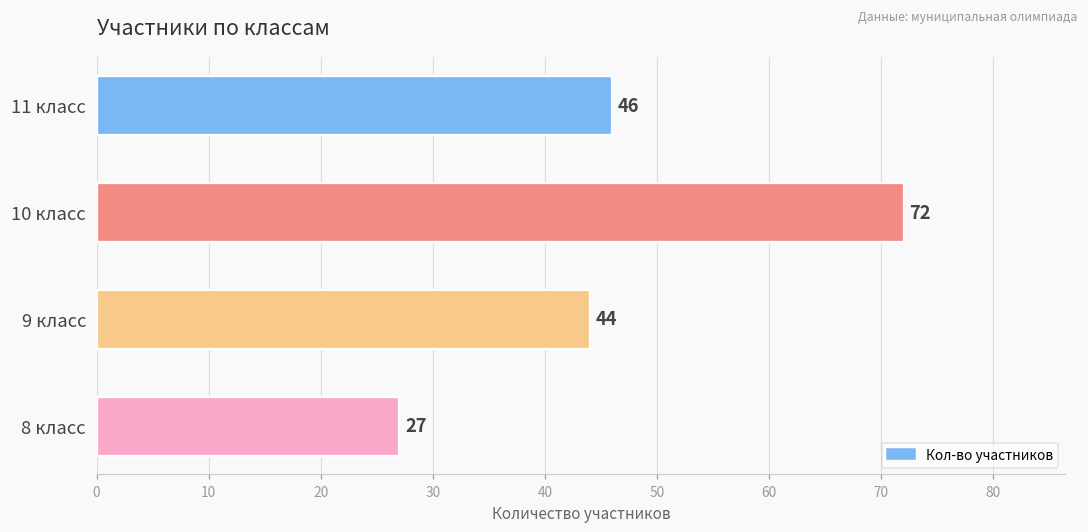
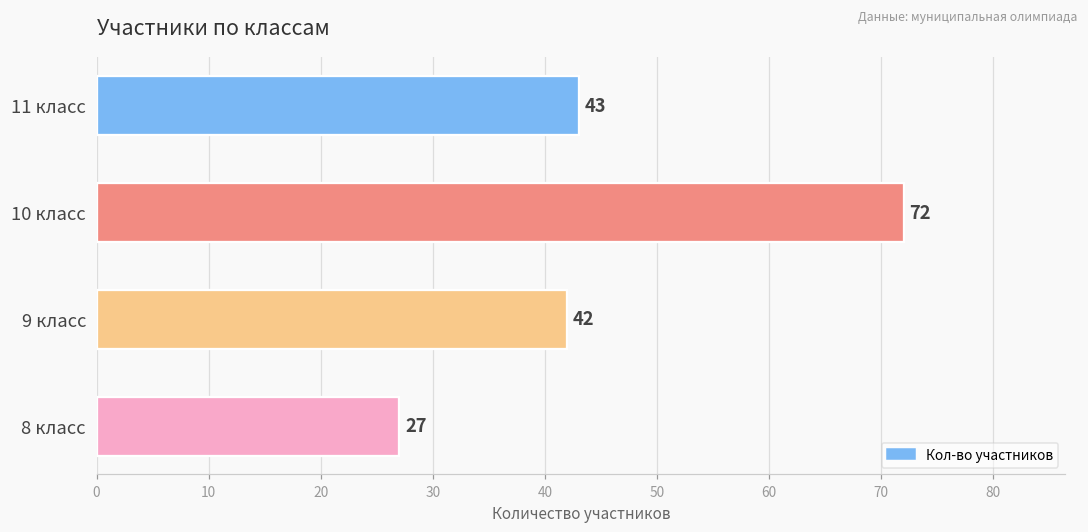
  {
-   "11 класс": 46,
+   "11 класс": 43,
    "10 класс": 72,
-   "9 класс": 44,
+   "9 класс": 42,
    "8 класс": 27
  }
